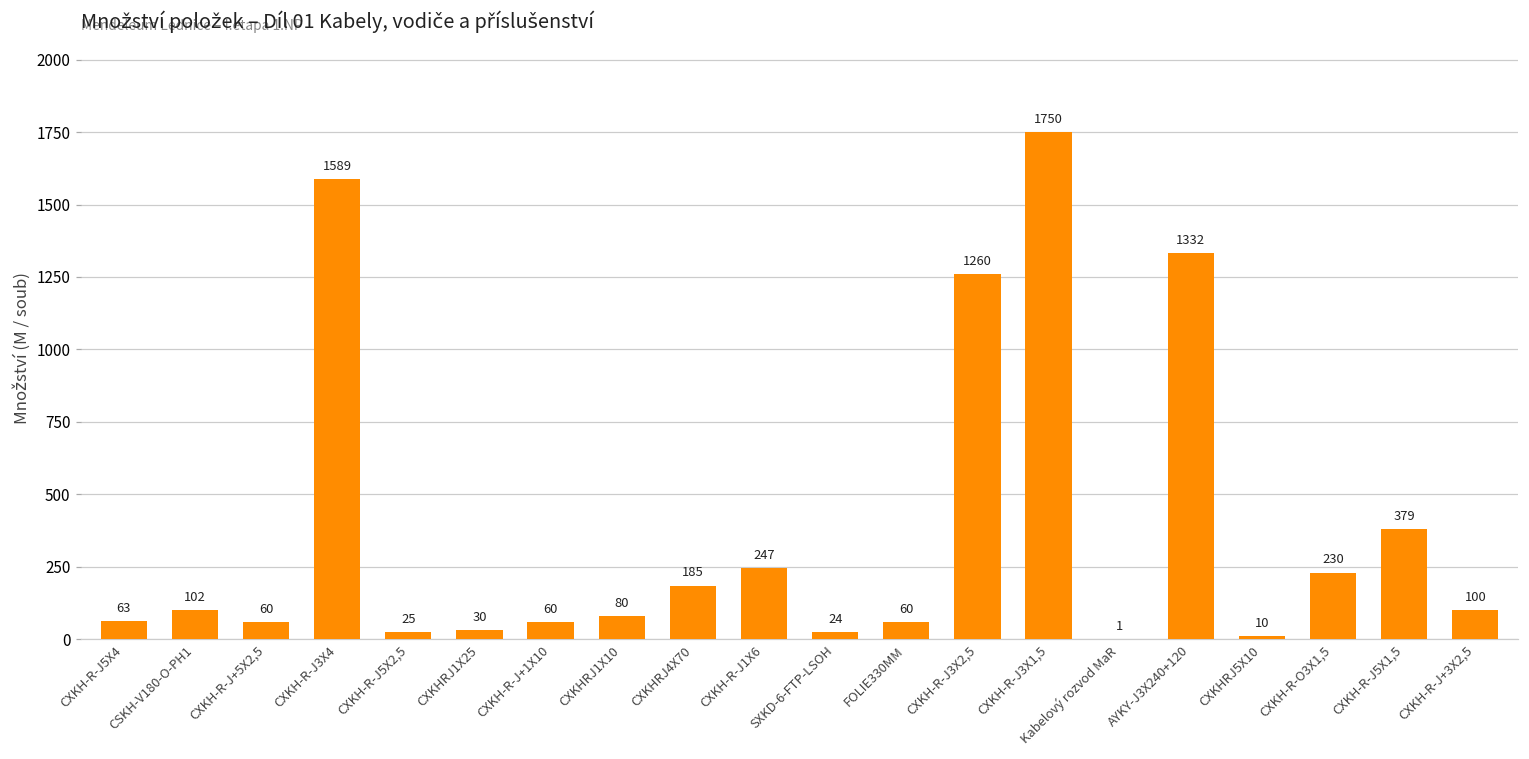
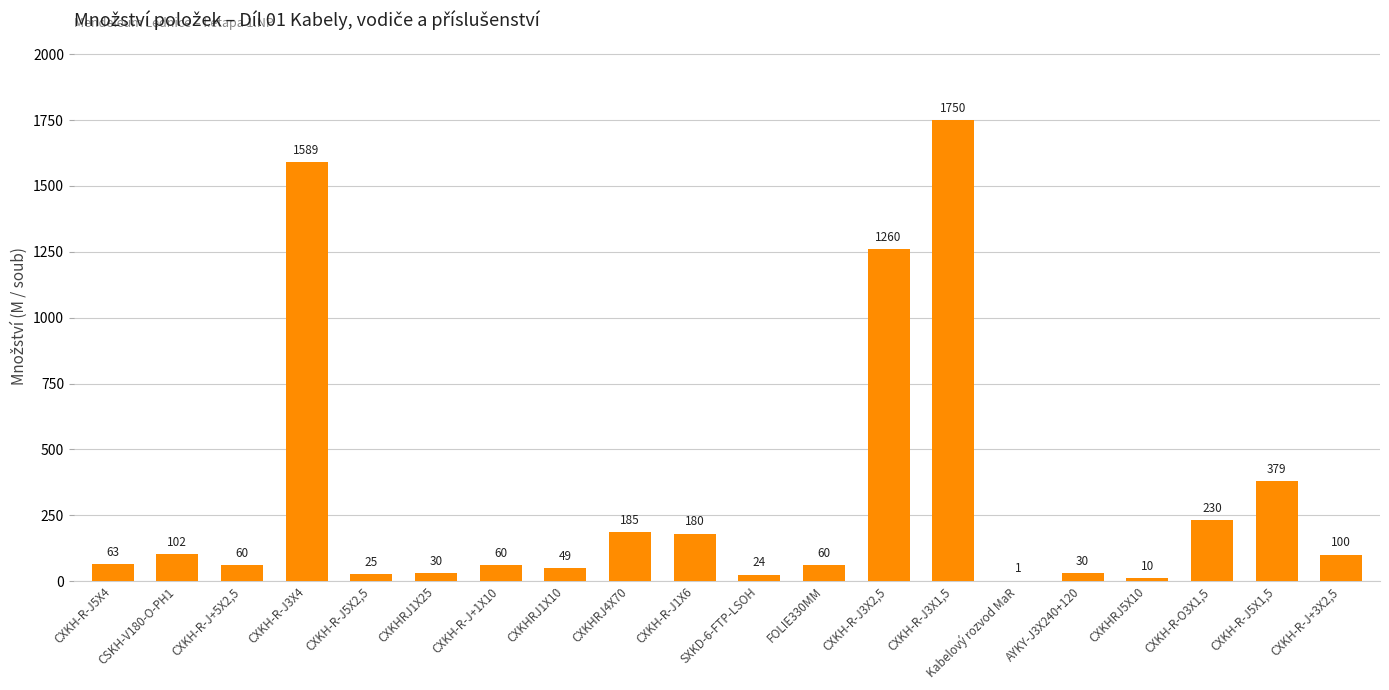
  {
    "CXKH-R-J5X4": 63,
    "CSKH-V180-O-PH1": 102,
    "CXKH-R-J+5X2,5": 60,
    "CXKH-R-J3X4": 1589,
    "CXKH-R-J5X2,5": 25,
    "CXKHRJ1X25": 30,
    "CXKH-R-J+1X10": 60,
-   "CXKHRJ1X10": 80,
+   "CXKHRJ1X10": 49,
    "CXKHRJ4X70": 185,
-   "CXKH-R-J1X6": 247,
+   "CXKH-R-J1X6": 180,
    "SXKD-6-FTP-LSOH": 24,
    "FOLIE330MM": 60,
    "CXKH-R-J3X2,5": 1260,
    "CXKH-R-J3X1,5": 1750,
    "Kabelový rozvod MaR": 1,
-   "AYKY-J3X240+120": 1332,
+   "AYKY-J3X240+120": 30,
    "CXKHRJ5X10": 10,
    "CXKH-R-O3X1,5": 230,
    "CXKH-R-J5X1,5": 379,
    "CXKH-R-J+3X2,5": 100
  }
